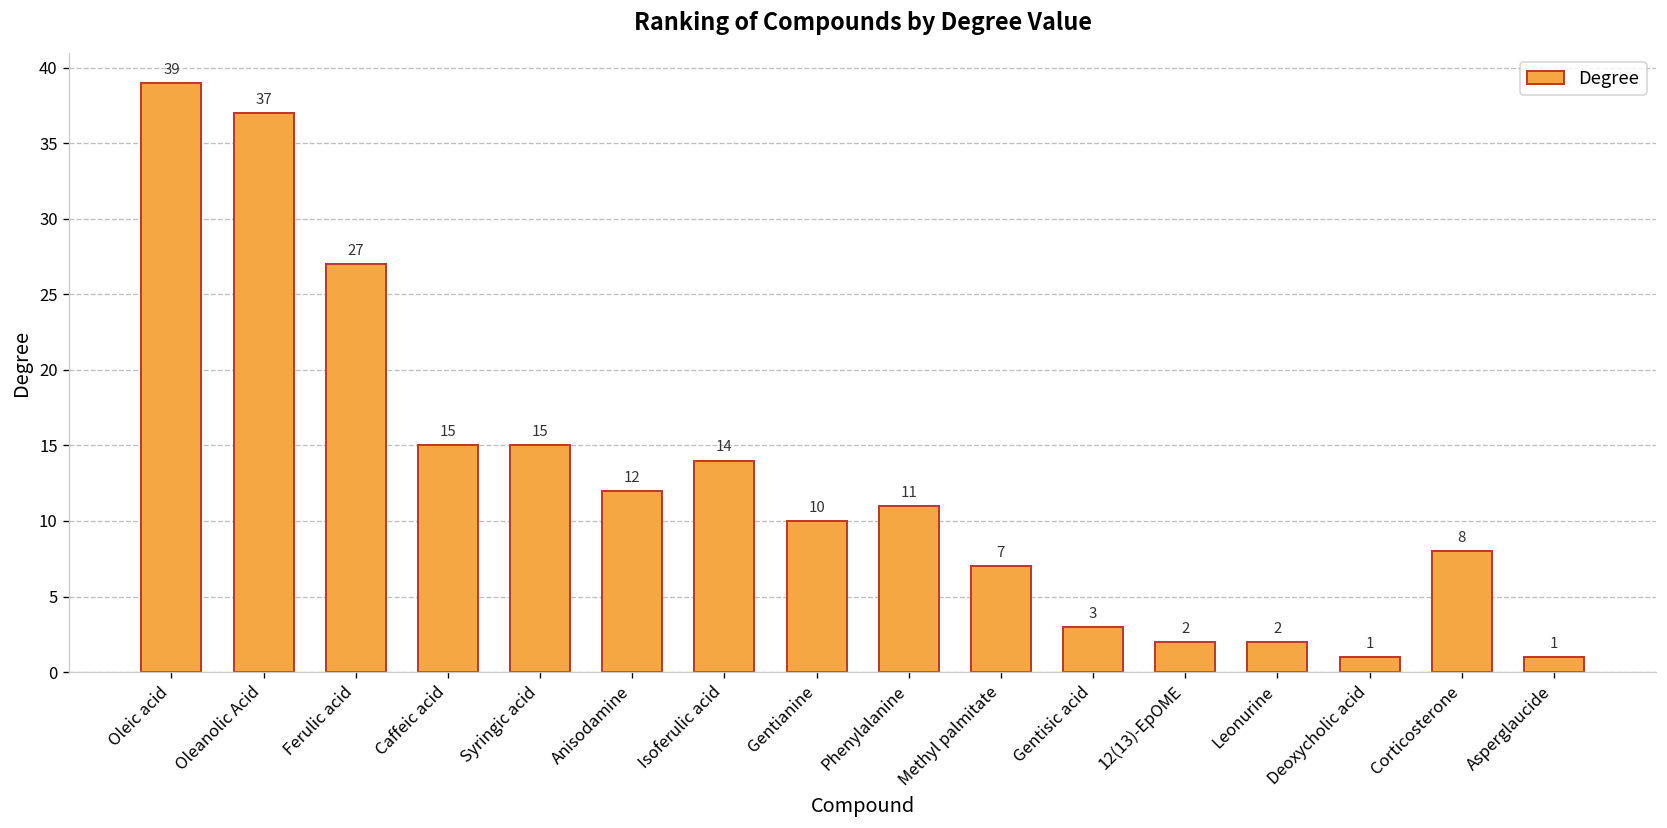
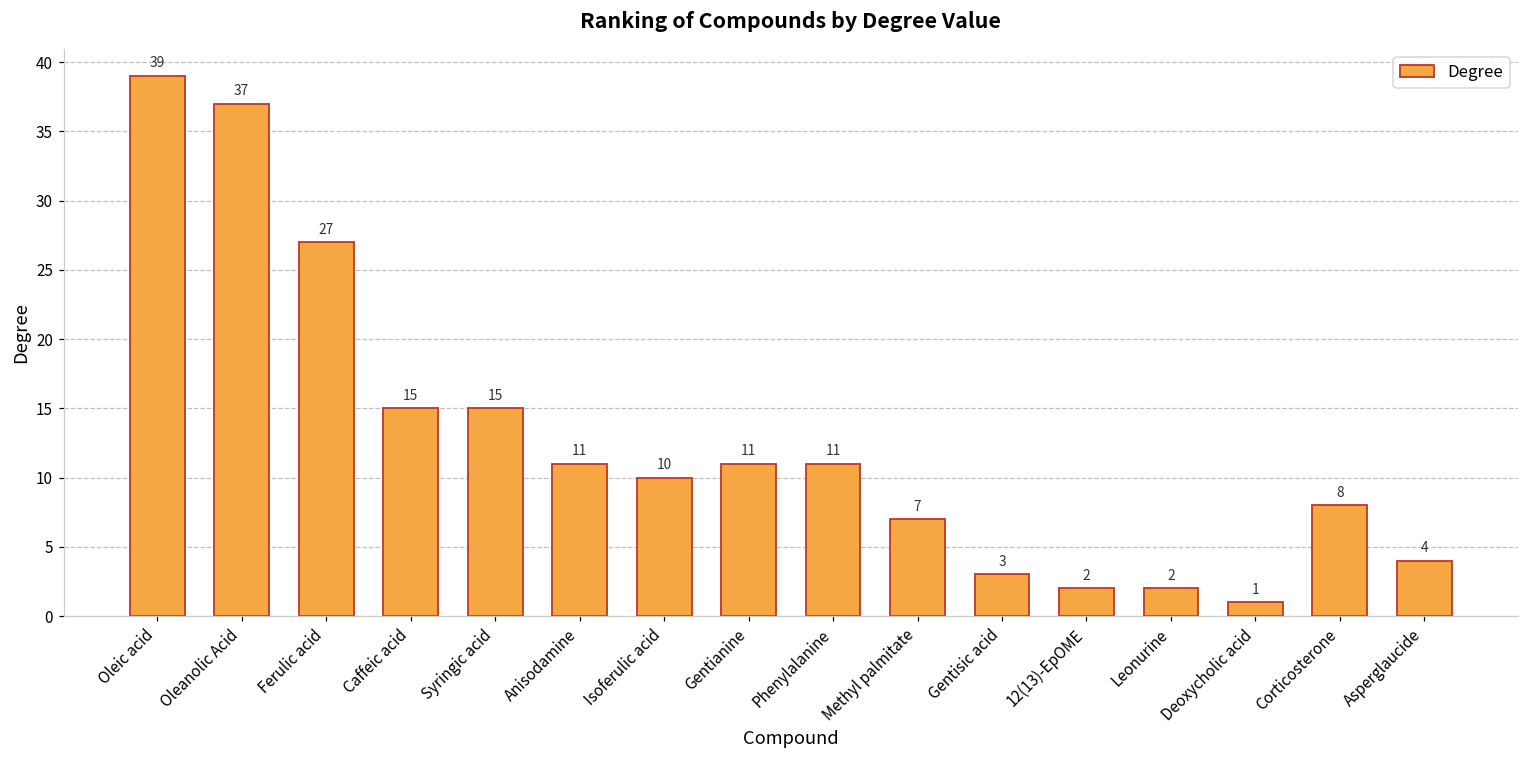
  {
    "Oleic acid": 39,
    "Oleanolic Acid": 37,
    "Ferulic acid": 27,
    "Caffeic acid": 15,
    "Syringic acid": 15,
-   "Anisodamine": 12,
-   "Isoferulic acid": 14,
-   "Gentianine": 10,
+   "Anisodamine": 11,
+   "Isoferulic acid": 10,
+   "Gentianine": 11,
    "Phenylalanine": 11,
    "Methyl palmitate": 7,
    "Gentisic acid": 3,
    "12(13)-EpOME": 2,
    "Leonurine": 2,
    "Deoxycholic acid": 1,
    "Corticosterone": 8,
-   "Asperglaucide": 1
+   "Asperglaucide": 4
  }
